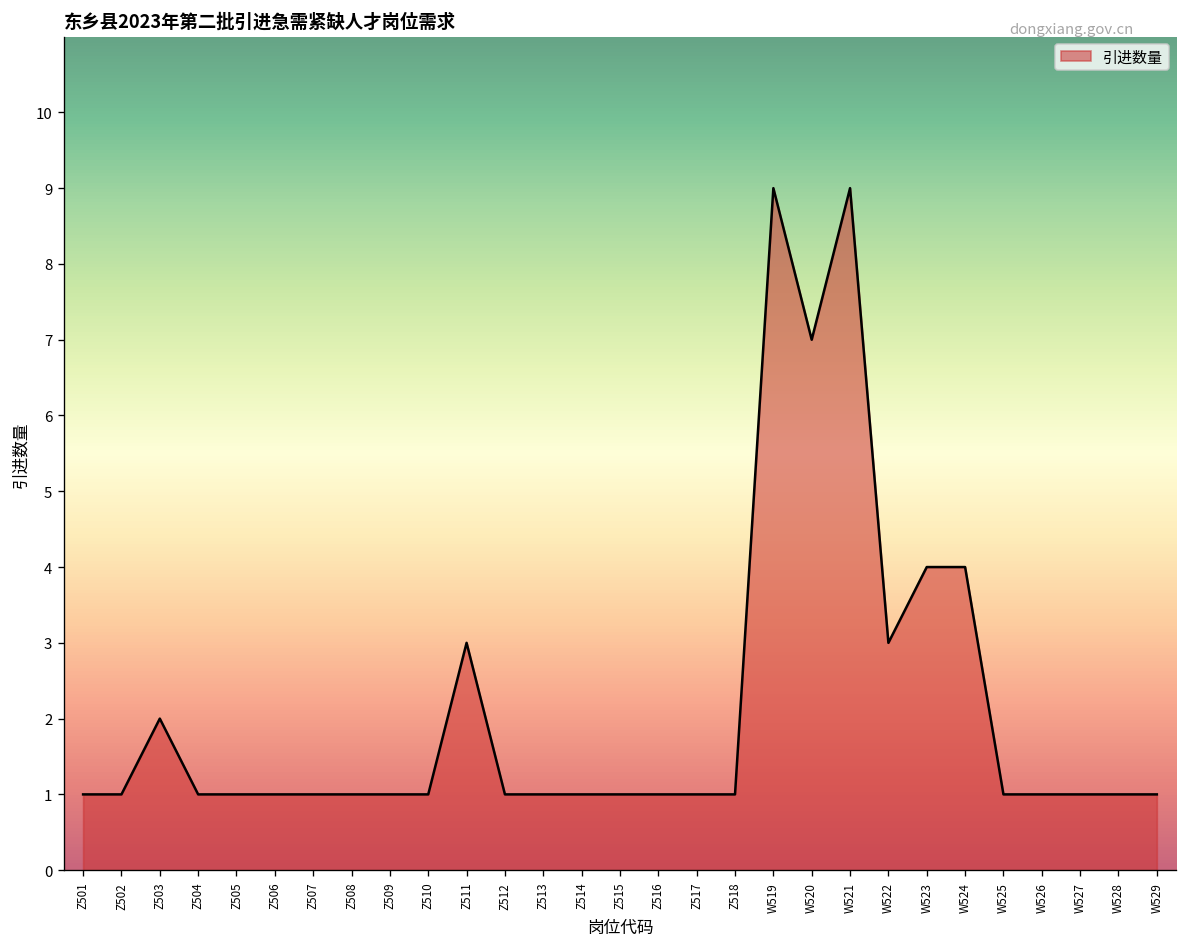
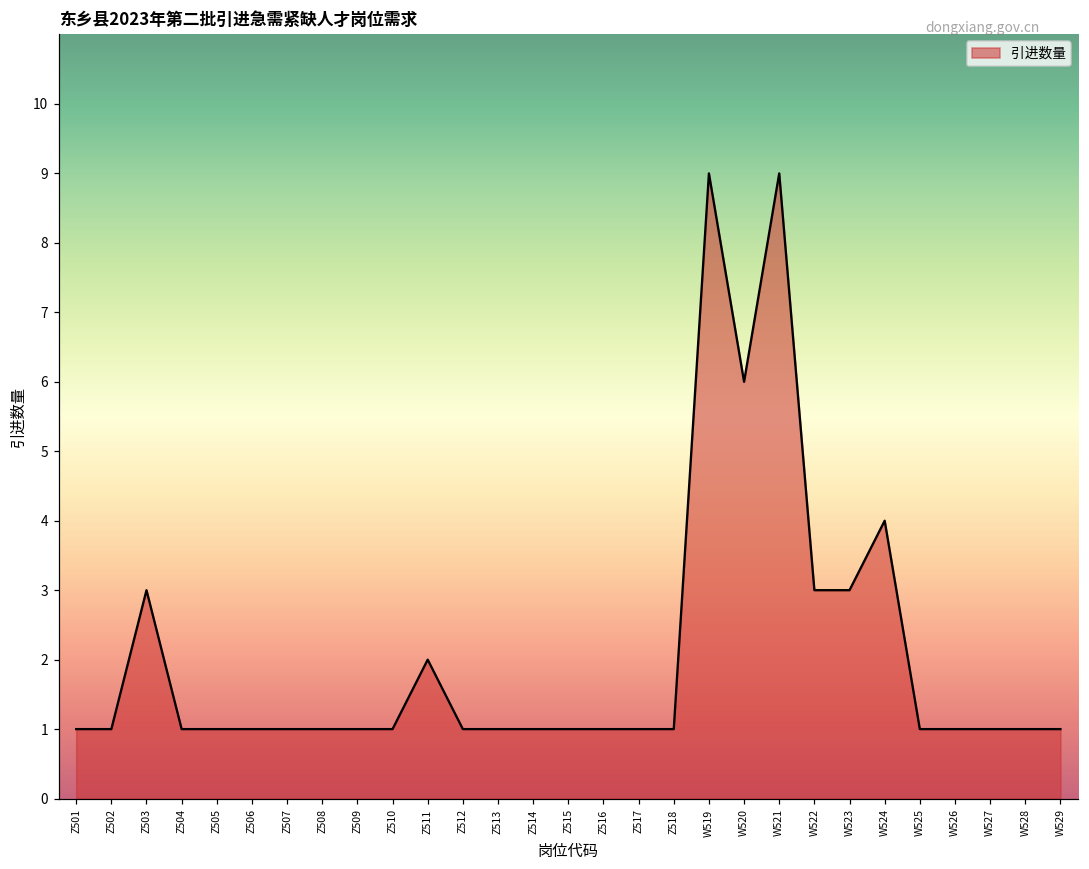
  {
    "Z501": 1,
    "Z502": 1,
-   "Z503": 2,
+   "Z503": 3,
    "Z504": 1,
    "Z505": 1,
    "Z506": 1,
    "Z507": 1,
    "Z508": 1,
    "Z509": 1,
    "Z510": 1,
-   "Z511": 3,
+   "Z511": 2,
    "Z512": 1,
    "Z513": 1,
    "Z514": 1,
    "Z515": 1,
    "Z516": 1,
    "Z517": 1,
    "Z518": 1,
    "W519": 9,
-   "W520": 7,
+   "W520": 6,
    "W521": 9,
    "W522": 3,
-   "W523": 4,
+   "W523": 3,
    "W524": 4,
    "W525": 1,
    "W526": 1,
    "W527": 1,
    "W528": 1,
    "W529": 1
  }
